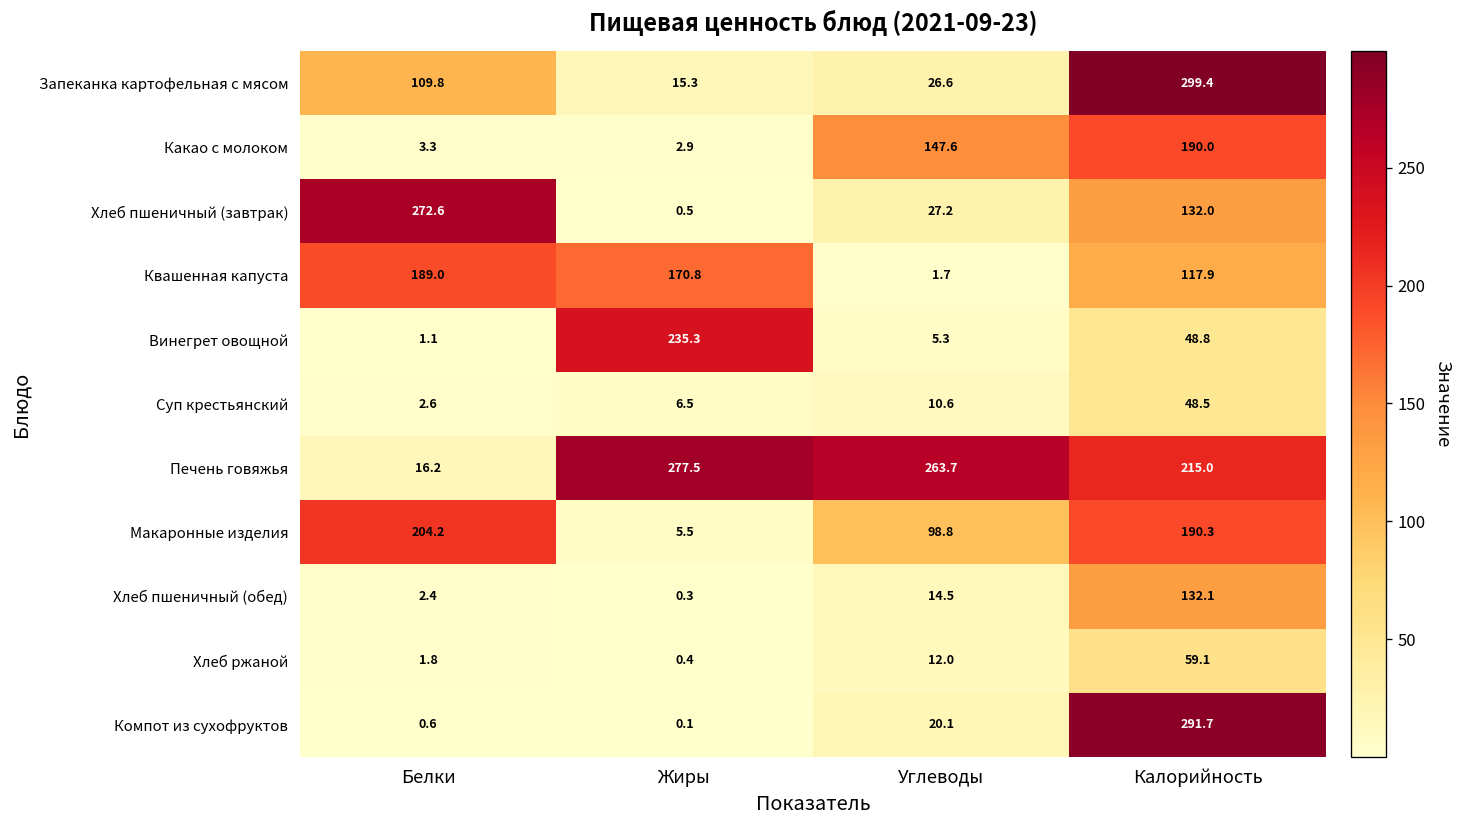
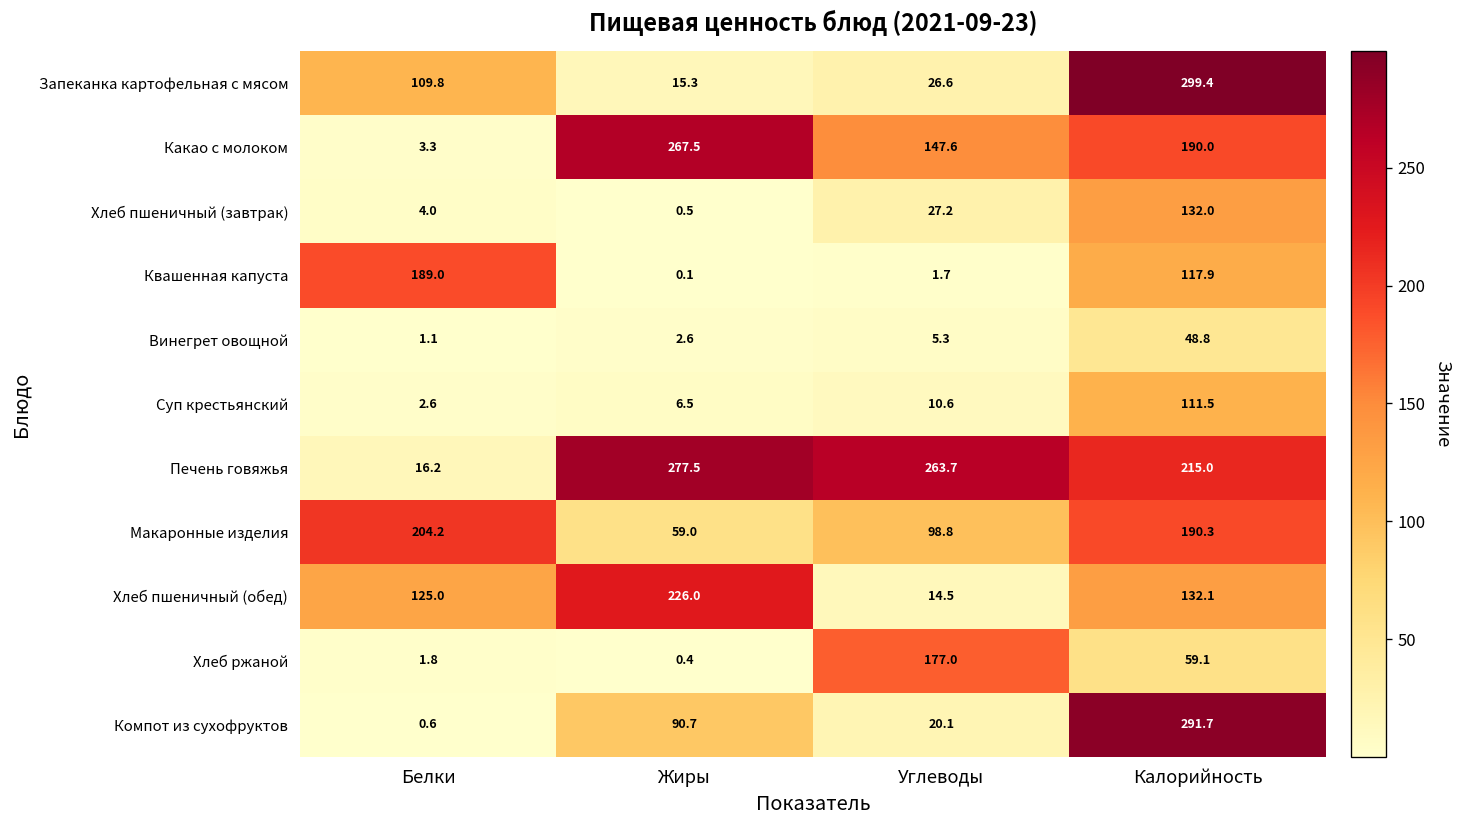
  {
    "Запеканка картофельная с мясом": {
      "Белки": 109.8,
      "Жиры": 15.3,
      "Углеводы": 26.6,
      "Калорийность": 299.4
    },
    "Какао с молоком": {
      "Белки": 3.3,
-     "Жиры": 2.9,
+     "Жиры": 267.5,
      "Углеводы": 147.6,
      "Калорийность": 190.0
    },
    "Хлеб пшеничный (завтрак)": {
-     "Белки": 272.6,
+     "Белки": 4.0,
      "Жиры": 0.5,
      "Углеводы": 27.2,
      "Калорийность": 132.0
    },
    "Квашенная капуста": {
      "Белки": 189.0,
-     "Жиры": 170.8,
+     "Жиры": 0.1,
      "Углеводы": 1.7,
      "Калорийность": 117.9
    },
    "Винегрет овощной": {
      "Белки": 1.1,
-     "Жиры": 235.3,
+     "Жиры": 2.6,
      "Углеводы": 5.3,
      "Калорийность": 48.8
    },
    "Суп крестьянский": {
      "Белки": 2.6,
      "Жиры": 6.5,
      "Углеводы": 10.6,
-     "Калорийность": 48.5
+     "Калорийность": 111.5
    },
    "Печень говяжья": {
      "Белки": 16.2,
      "Жиры": 277.5,
      "Углеводы": 263.7,
      "Калорийность": 215.0
    },
    "Макаронные изделия": {
      "Белки": 204.2,
-     "Жиры": 5.5,
+     "Жиры": 59.0,
      "Углеводы": 98.8,
      "Калорийность": 190.3
    },
    "Хлеб пшеничный (обед)": {
-     "Белки": 2.4,
-     "Жиры": 0.3,
+     "Белки": 125.0,
+     "Жиры": 226.0,
      "Углеводы": 14.5,
      "Калорийность": 132.1
    },
    "Хлеб ржаной": {
      "Белки": 1.8,
      "Жиры": 0.4,
-     "Углеводы": 12.0,
+     "Углеводы": 177.0,
      "Калорийность": 59.1
    },
    "Компот из сухофруктов": {
      "Белки": 0.6,
-     "Жиры": 0.1,
+     "Жиры": 90.7,
      "Углеводы": 20.1,
      "Калорийность": 291.7
    }
  }
